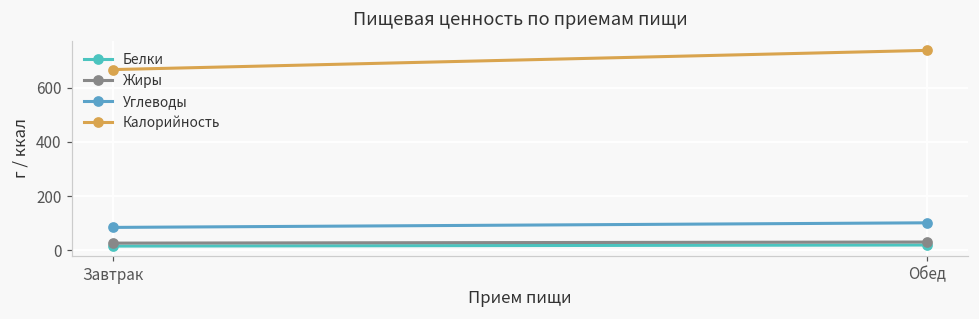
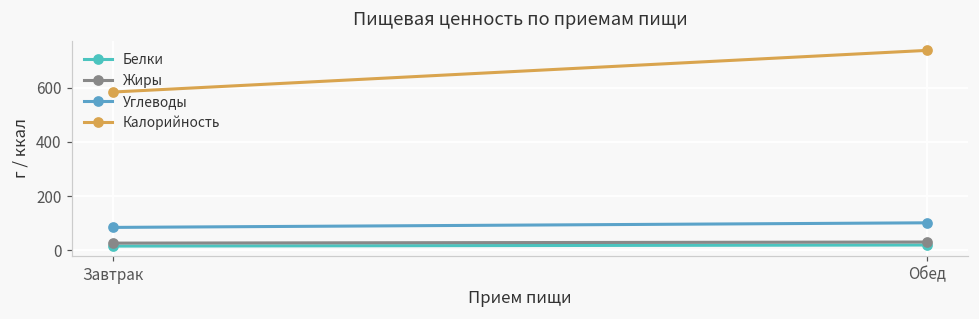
  {
    "Жиры": {
      "Завтрак": 30,
      "Обед": 30
    },
    "Калорийность": {
-     "Завтрак": 670,
+     "Завтрак": 580,
      "Обед": 740
    }
  }
